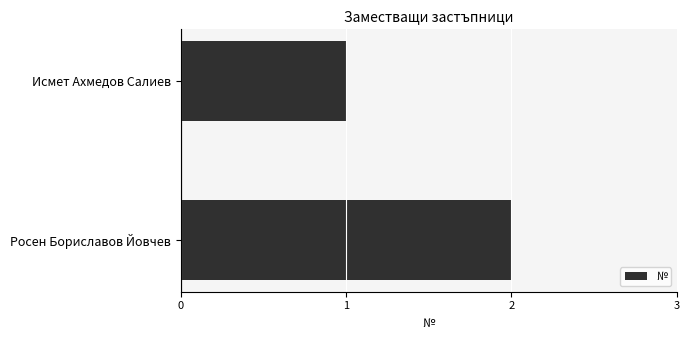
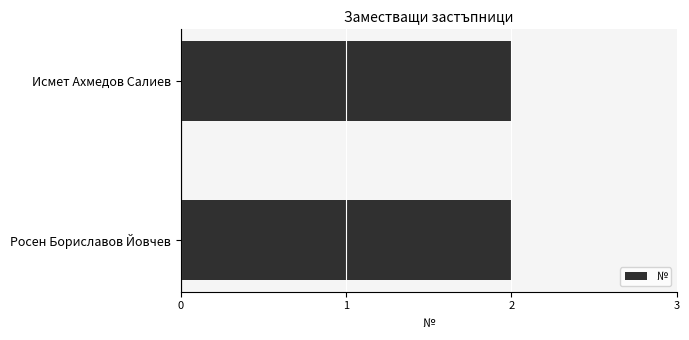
  {
-   "Исмет Ахмедов Салиев": 1,
+   "Исмет Ахмедов Салиев": 2,
    "Росен Бориславов Йовчев": 2
  }
